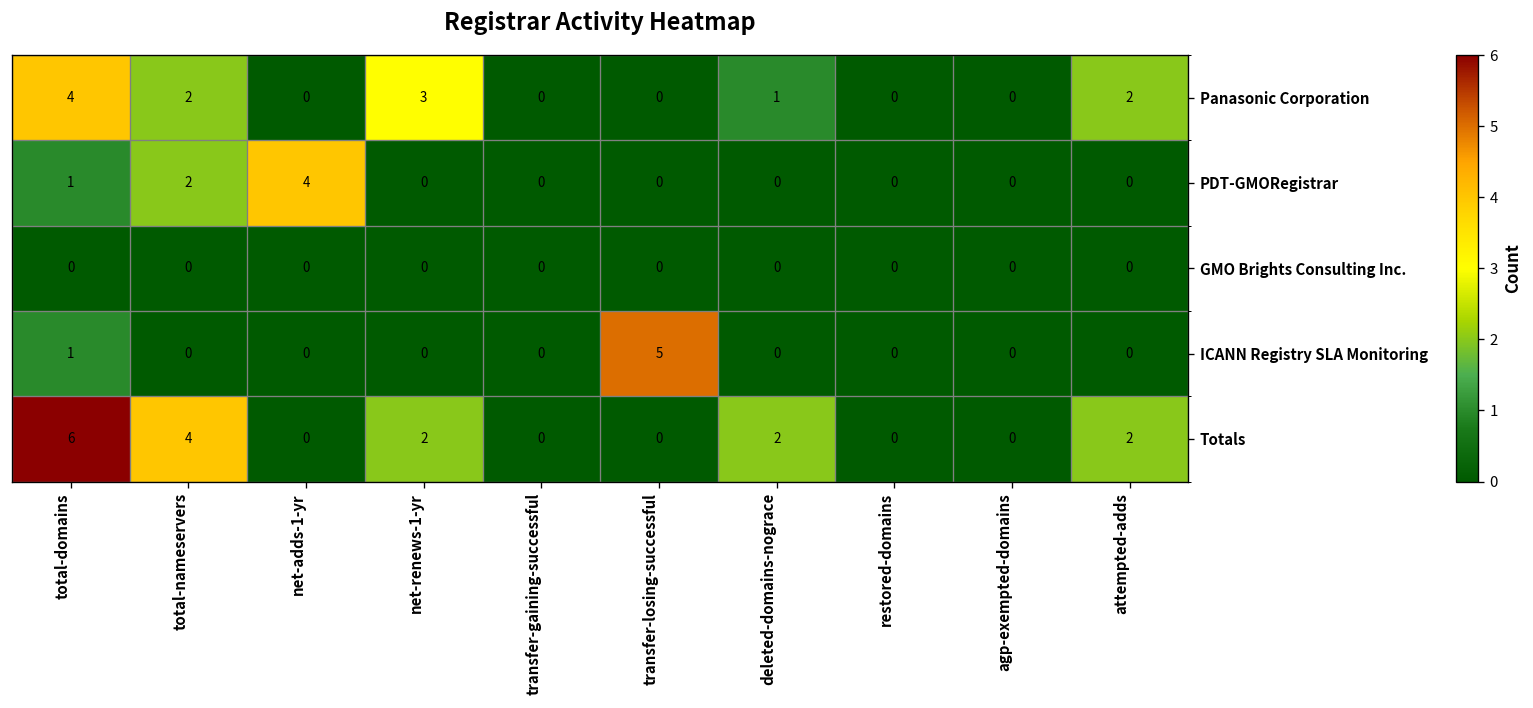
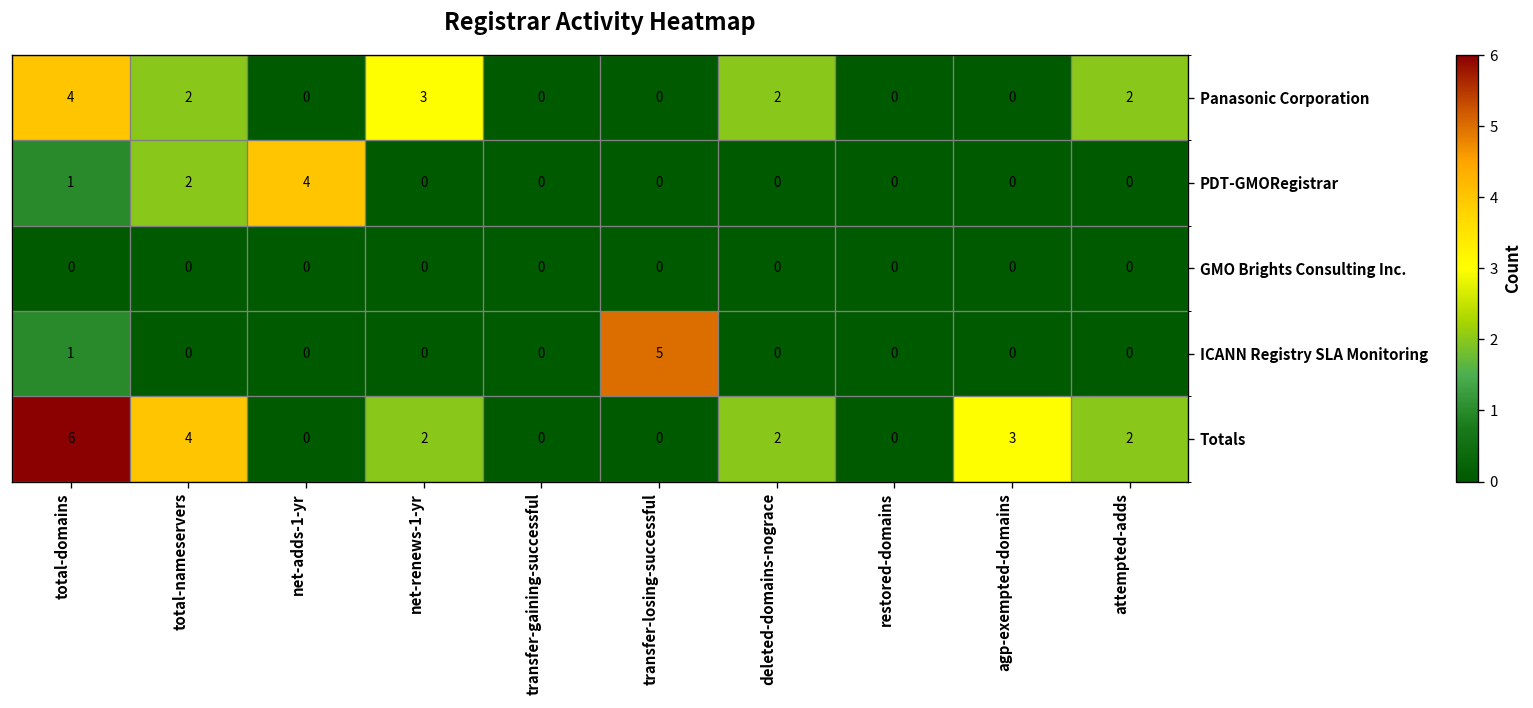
  {
    "Panasonic Corporation": {
      "total-domains": 4,
      "total-nameservers": 2,
      "net-adds-1-yr": 0,
      "net-renews-1-yr": 3,
      "transfer-gaining-successful": 0,
      "transfer-losing-successful": 0,
-     "deleted-domains-nograce": 1,
+     "deleted-domains-nograce": 2,
      "restored-domains": 0,
      "agp-exempted-domains": 0,
      "attempted-adds": 2
    },
    "PDT-GMORegistrar": {
      "total-domains": 1,
      "total-nameservers": 2,
      "net-adds-1-yr": 4,
      "net-renews-1-yr": 0,
      "transfer-gaining-successful": 0,
      "transfer-losing-successful": 0,
      "deleted-domains-nograce": 0,
      "restored-domains": 0,
      "agp-exempted-domains": 0,
      "attempted-adds": 0
    },
    "GMO Brights Consulting Inc.": {
      "total-domains": 0,
      "total-nameservers": 0,
      "net-adds-1-yr": 0,
      "net-renews-1-yr": 0,
      "transfer-gaining-successful": 0,
      "transfer-losing-successful": 0,
      "deleted-domains-nograce": 0,
      "restored-domains": 0,
      "agp-exempted-domains": 0,
      "attempted-adds": 0
    },
    "ICANN Registry SLA Monitoring": {
      "total-domains": 1,
      "total-nameservers": 0,
      "net-adds-1-yr": 0,
      "net-renews-1-yr": 0,
      "transfer-gaining-successful": 0,
      "transfer-losing-successful": 5,
      "deleted-domains-nograce": 0,
      "restored-domains": 0,
      "agp-exempted-domains": 0,
      "attempted-adds": 0
    },
    "Totals": {
      "total-domains": 6,
      "total-nameservers": 4,
      "net-adds-1-yr": 0,
      "net-renews-1-yr": 2,
      "transfer-gaining-successful": 0,
      "transfer-losing-successful": 0,
      "deleted-domains-nograce": 2,
      "restored-domains": 0,
-     "agp-exempted-domains": 0,
+     "agp-exempted-domains": 3,
      "attempted-adds": 2
    }
  }
